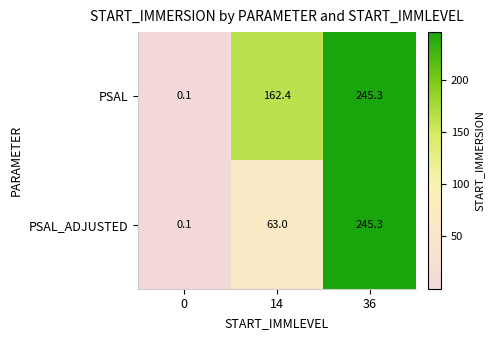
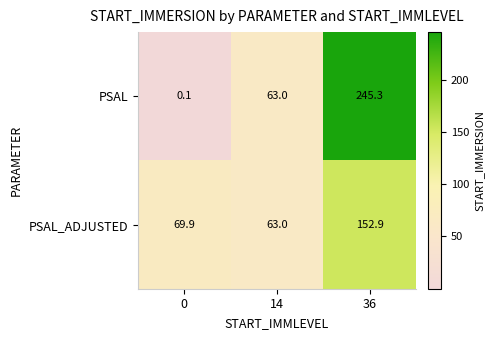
  {
    "PSAL": {
      "0": 0.1,
-     "14": 162.4,
+     "14": 63.0,
      "36": 245.3
    },
    "PSAL_ADJUSTED": {
-     "0": 0.1,
+     "0": 69.9,
      "14": 63.0,
-     "36": 245.3
+     "36": 152.9
    }
  }
